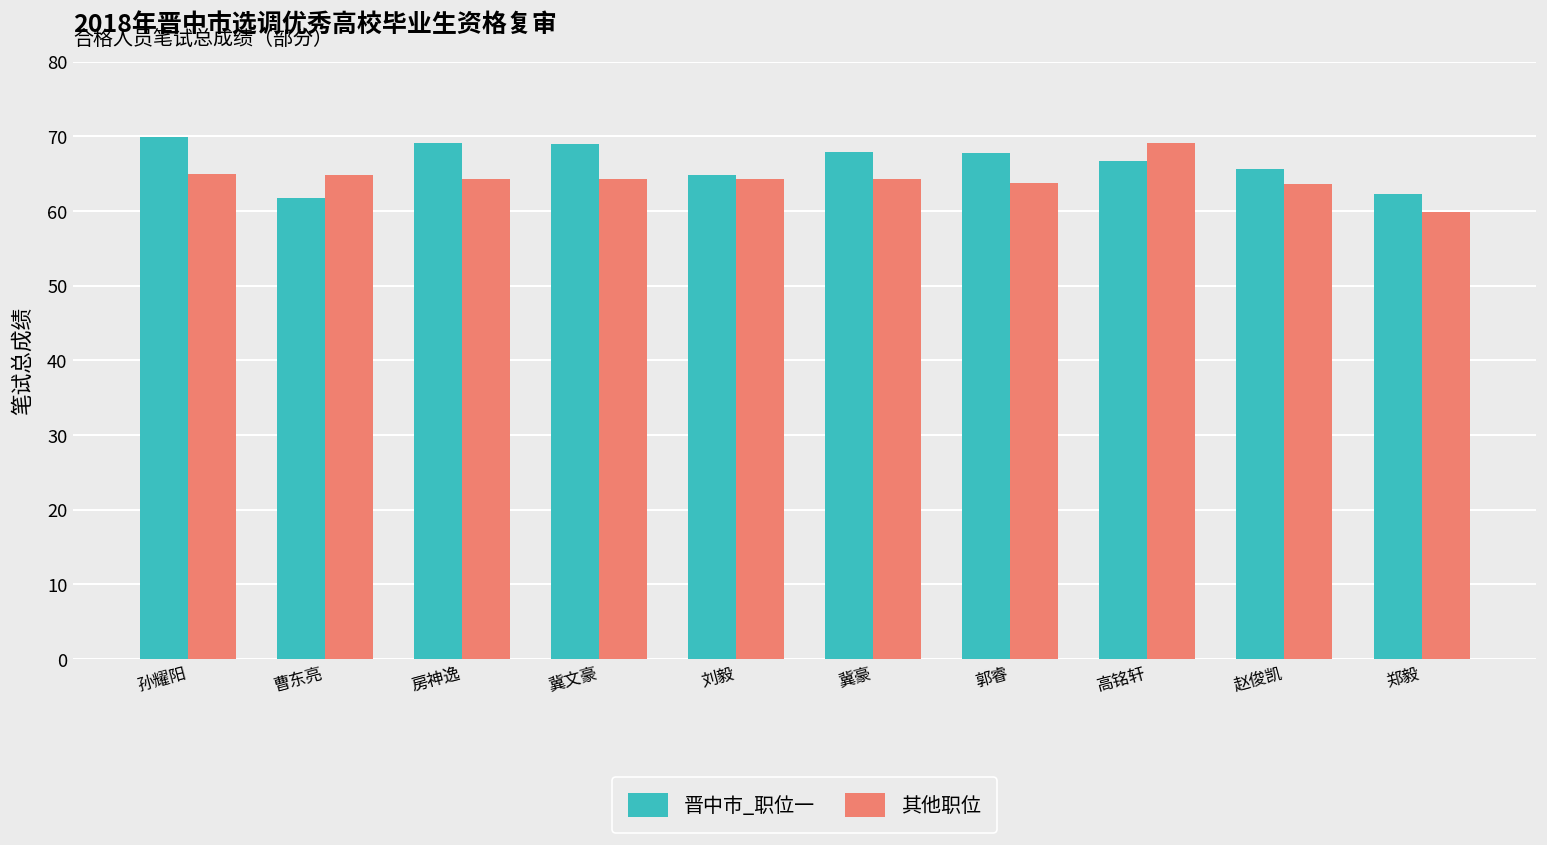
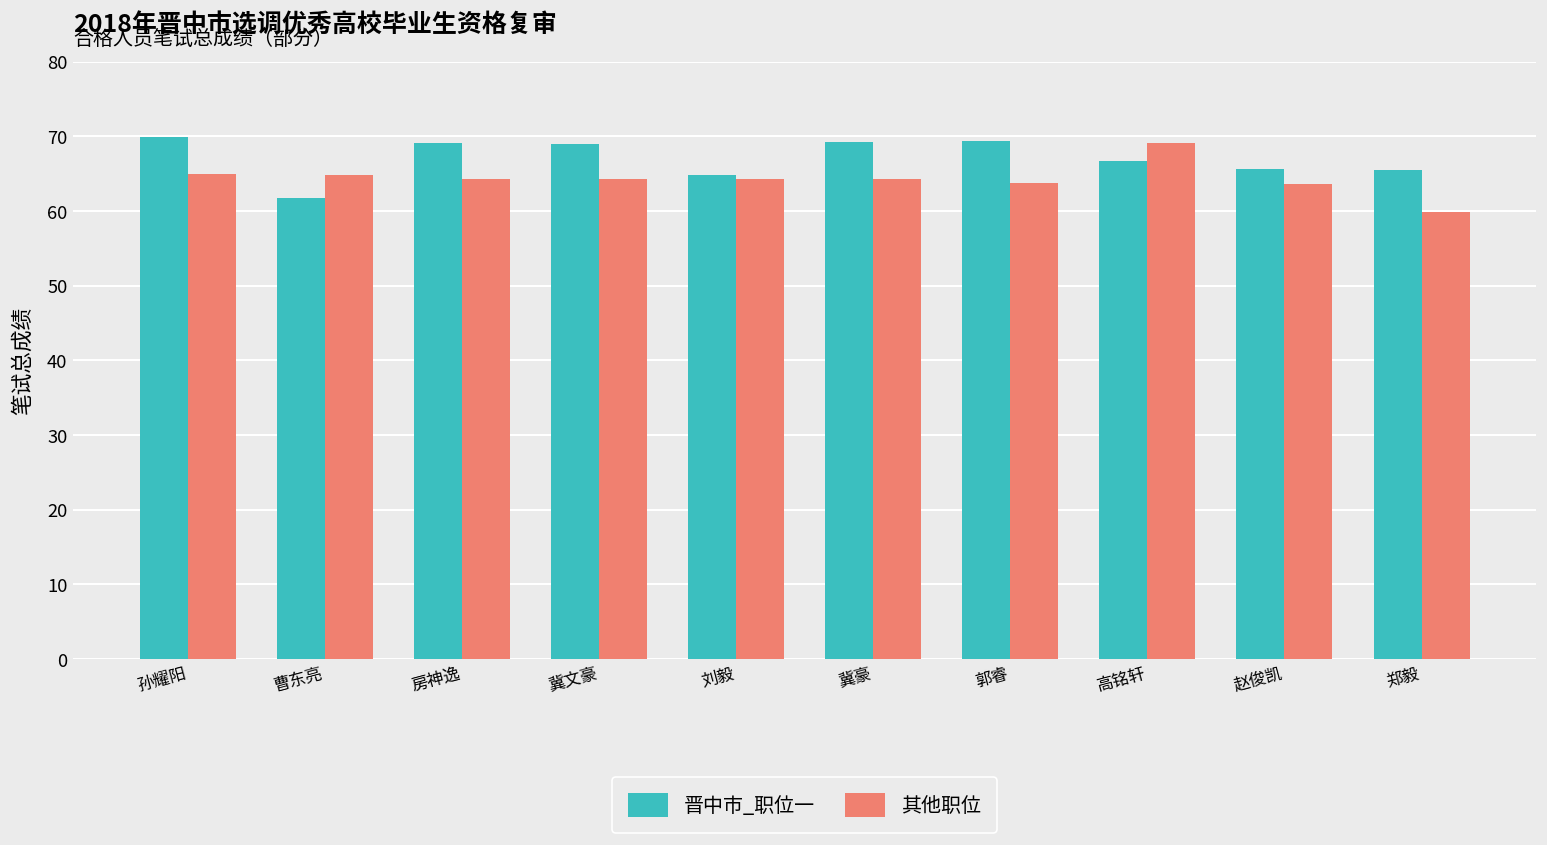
  {
    "晋中市_职位一": {
      "孙耀阳": 70,
      "曹东亮": 62,
      "房神逸": 69,
      "冀文豪": 69,
      "刘毅": 65,
-     "冀豪": 68,
-     "郭睿": 68,
+     "冀豪": 69,
+     "郭睿": 69,
      "高铭轩": 67,
      "赵俊凯": 66,
-     "郑毅": 62
+     "郑毅": 65
    },
    "其他职位": {
      "孙耀阳": 65,
      "曹东亮": 65,
      "房神逸": 64,
      "冀文豪": 64,
      "刘毅": 64,
      "冀豪": 64,
      "郭睿": 64,
      "高铭轩": 69,
      "赵俊凯": 64,
      "郑毅": 60
    }
  }
